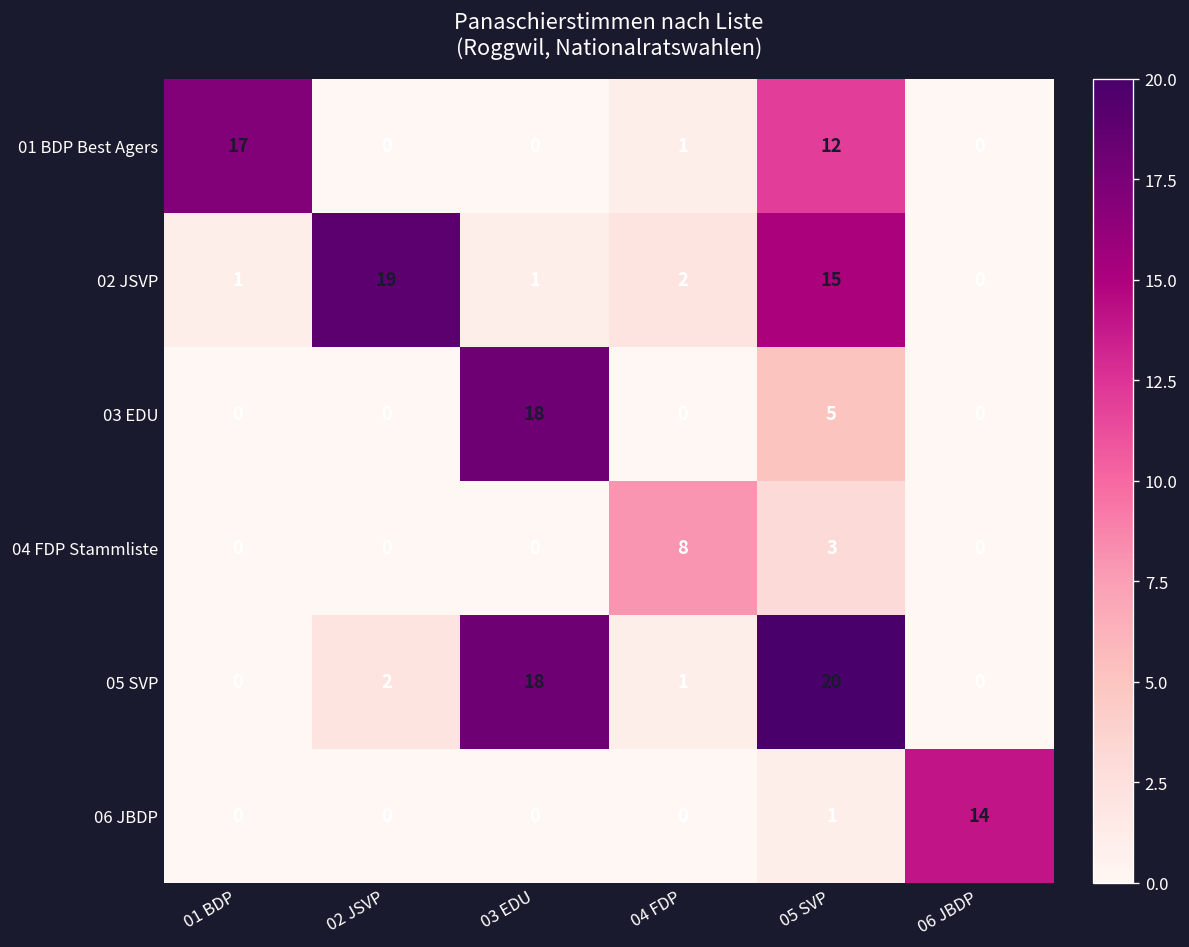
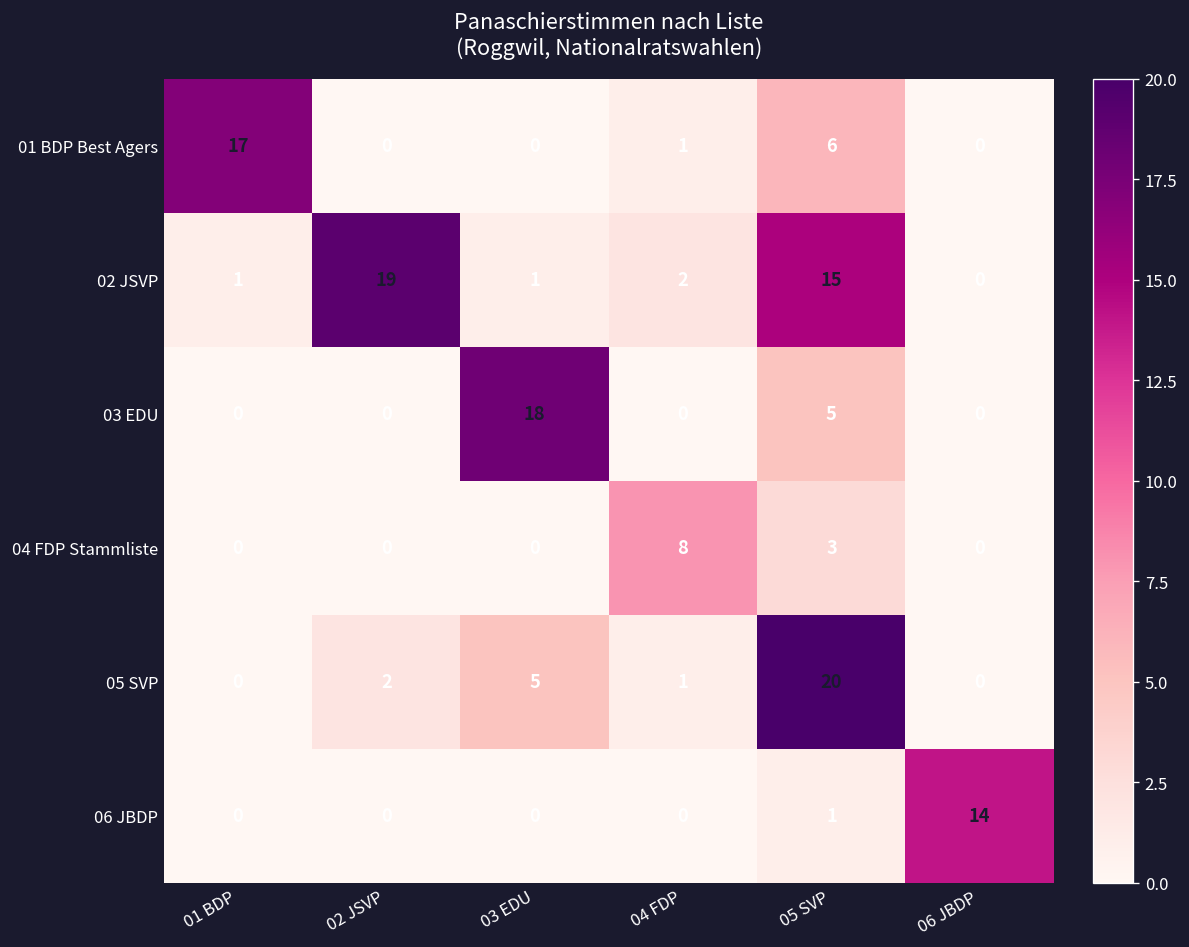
  {
    "01 BDP Best Agers": {
      "01 BDP": 17,
-     "05 SVP": 12
+     "05 SVP": 6
    },
    "02 JSVP": {
      "02 JSVP": 19,
      "05 SVP": 15
    },
    "03 EDU": {
      "03 EDU": 18,
      "05 SVP": 5
    },
    "04 FDP Stammliste": {
      "04 FDP": 8
    },
    "05 SVP": {
-     "03 EDU": 18,
+     "03 EDU": 5,
      "05 SVP": 20
    },
    "06 JBDP": {
      "06 JBDP": 14
    }
  }
